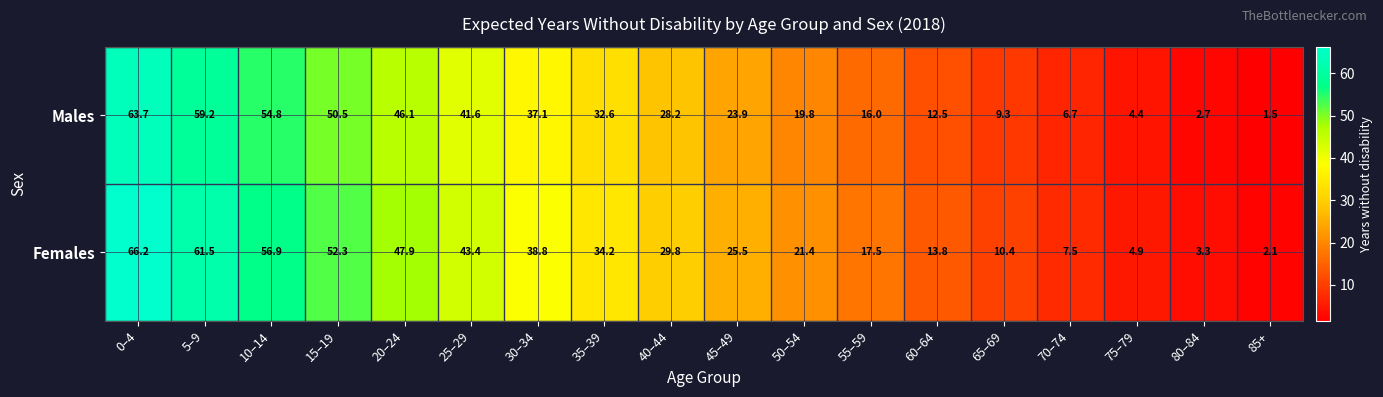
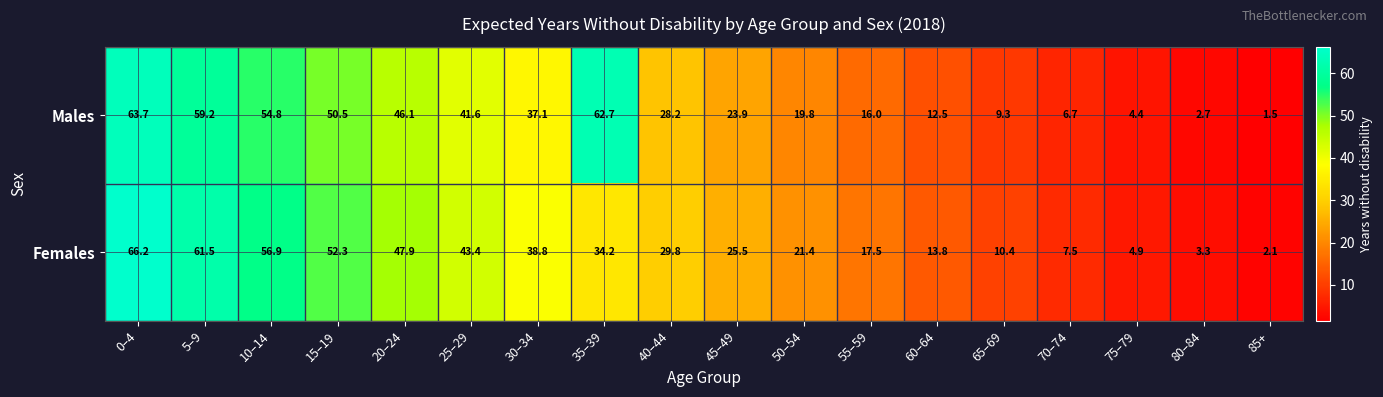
  {
    "Males": {
      "0–4": 63.7,
      "5–9": 59.2,
      "10–14": 54.8,
      "15–19": 50.5,
      "20–24": 46.1,
      "25–29": 41.6,
      "30–34": 37.1,
-     "35–39": 32.6,
+     "35–39": 62.7,
      "40–44": 28.2,
      "45–49": 23.9,
      "50–54": 19.8,
      "55–59": 16.0,
      "60–64": 12.5,
      "65–69": 9.3,
      "70–74": 6.7,
      "75–79": 4.4,
      "80–84": 2.7,
      "85+": 1.5
    },
    "Females": {
      "0–4": 66.2,
      "5–9": 61.5,
      "10–14": 56.9,
      "15–19": 52.3,
      "20–24": 47.9,
      "25–29": 43.4,
      "30–34": 38.8,
      "35–39": 34.2,
      "40–44": 29.8,
      "45–49": 25.5,
      "50–54": 21.4,
      "55–59": 17.5,
      "60–64": 13.8,
      "65–69": 10.4,
      "70–74": 7.5,
      "75–79": 4.9,
      "80–84": 3.3,
      "85+": 2.1
    }
  }
